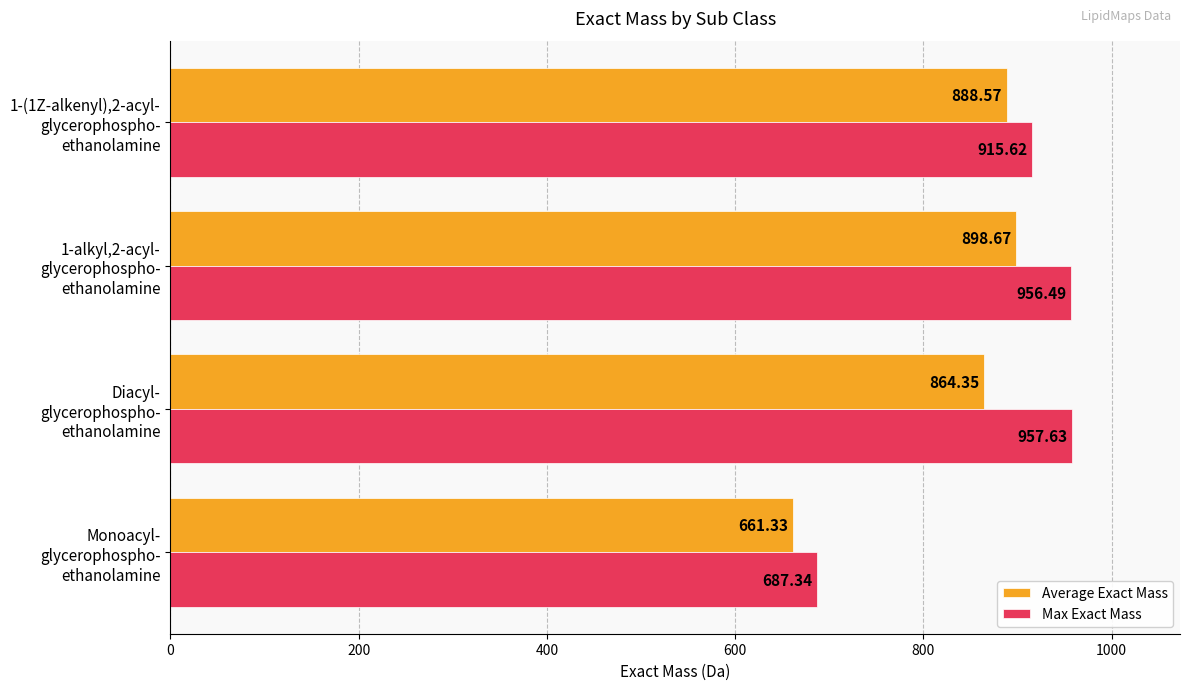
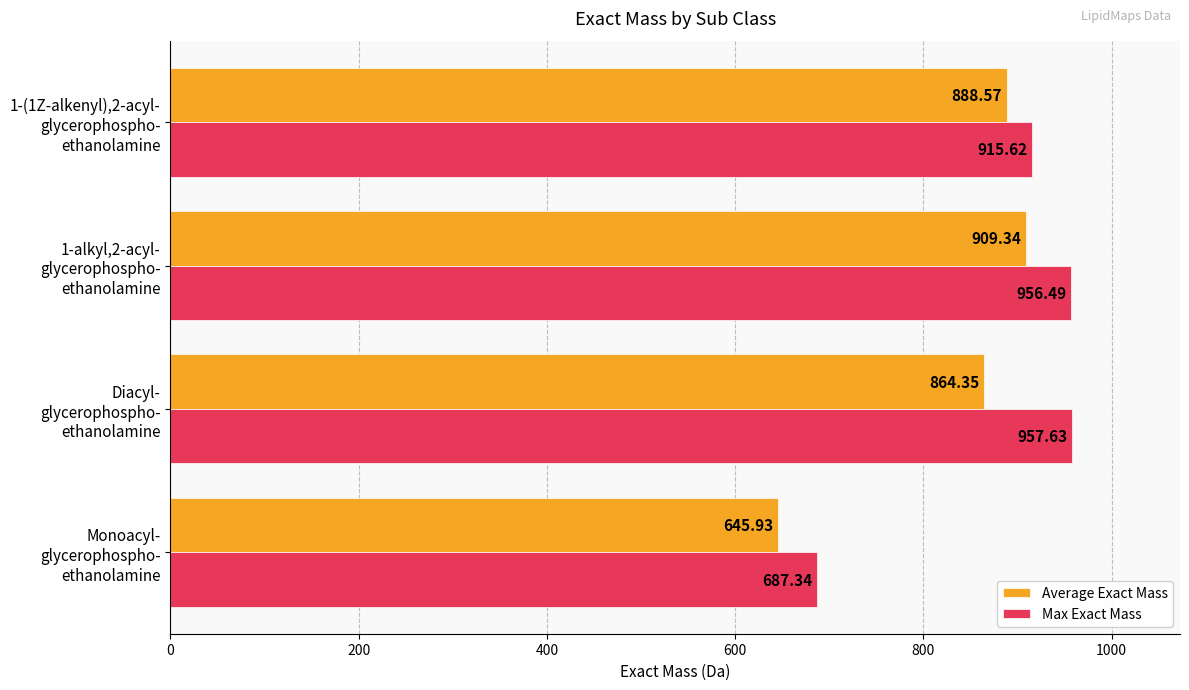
  {
    "Average Exact Mass": {
      "1-(1Z-alkenyl),2-acyl- glycerophospho- ethanolamine": 888.57,
-     "1-alkyl,2-acyl- glycerophospho- ethanolamine": 898.67,
+     "1-alkyl,2-acyl- glycerophospho- ethanolamine": 909.34,
      "Diacyl- glycerophospho- ethanolamine": 864.35,
-     "Monoacyl- glycerophospho- ethanolamine": 661.33
+     "Monoacyl- glycerophospho- ethanolamine": 645.93
    },
    "Max Exact Mass": {
      "1-(1Z-alkenyl),2-acyl- glycerophospho- ethanolamine": 915.62,
      "1-alkyl,2-acyl- glycerophospho- ethanolamine": 956.49,
      "Diacyl- glycerophospho- ethanolamine": 957.63,
      "Monoacyl- glycerophospho- ethanolamine": 687.34
    }
  }
